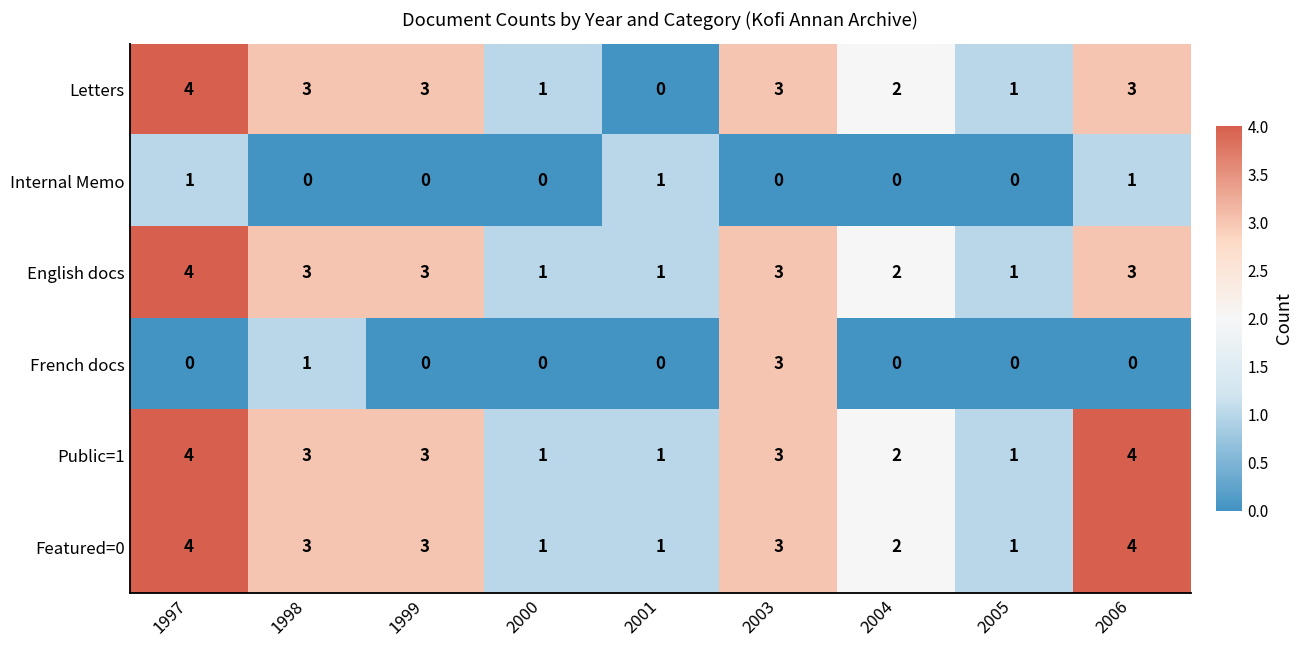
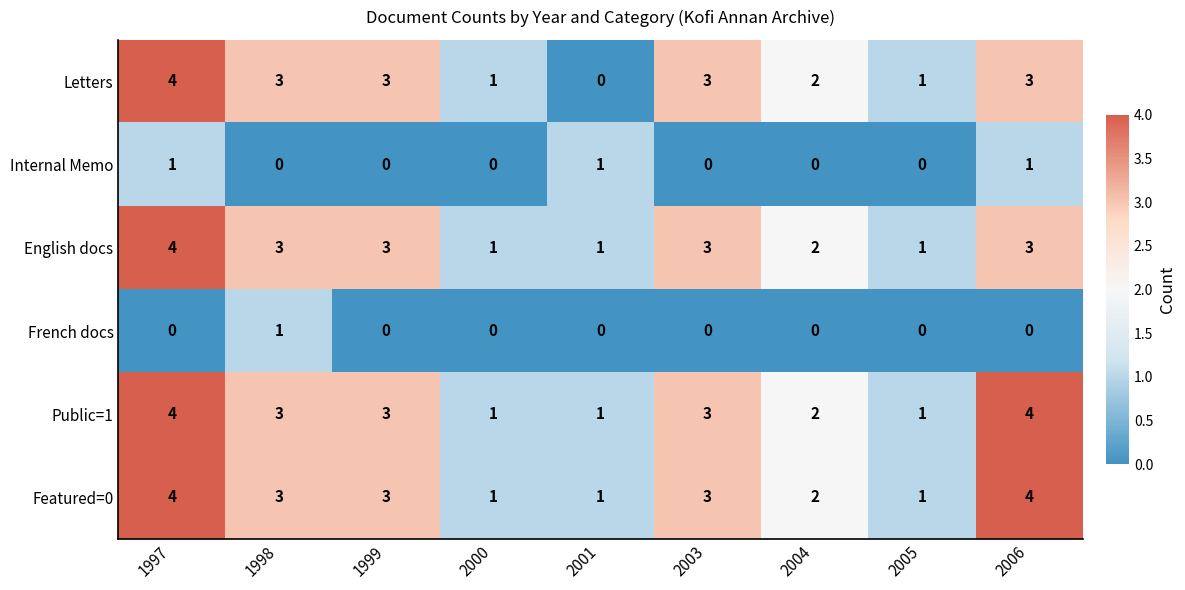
  {
    "Letters": {
      "1997": 4,
      "1998": 3,
      "1999": 3,
      "2000": 1,
      "2001": 0,
      "2003": 3,
      "2004": 2,
      "2005": 1,
      "2006": 3
    },
    "Internal Memo": {
      "1997": 1,
      "1998": 0,
      "1999": 0,
      "2000": 0,
      "2001": 1,
      "2003": 0,
      "2004": 0,
      "2005": 0,
      "2006": 1
    },
    "English docs": {
      "1997": 4,
      "1998": 3,
      "1999": 3,
      "2000": 1,
      "2001": 1,
      "2003": 3,
      "2004": 2,
      "2005": 1,
      "2006": 3
    },
    "French docs": {
      "1997": 0,
      "1998": 1,
      "1999": 0,
      "2000": 0,
      "2001": 0,
-     "2003": 3,
+     "2003": 0,
      "2004": 0,
      "2005": 0,
      "2006": 0
    },
    "Public=1": {
      "1997": 4,
      "1998": 3,
      "1999": 3,
      "2000": 1,
      "2001": 1,
      "2003": 3,
      "2004": 2,
      "2005": 1,
      "2006": 4
    },
    "Featured=0": {
      "1997": 4,
      "1998": 3,
      "1999": 3,
      "2000": 1,
      "2001": 1,
      "2003": 3,
      "2004": 2,
      "2005": 1,
      "2006": 4
    }
  }
